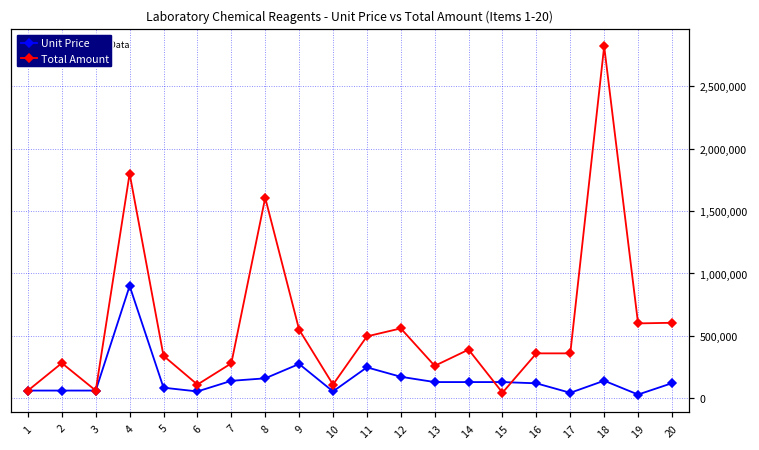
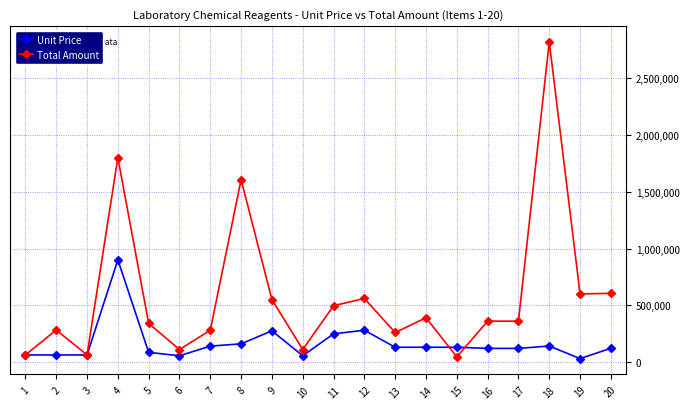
  {
    "Unit Price": {
      "2": "60,000",
      "4": "900,000",
      "5": "90,000",
      "6": "60,000",
      "7": "140,000",
      "8": "160,000",
      "9": "280,000",
      "10": "60,000",
      "11": "250,000",
-     "12": "170,000",
+     "12": "280,000",
      "13": "130,000",
      "14": "130,000",
      "15": "130,000",
      "16": "120,000",
-     "17": "40,000",
+     "17": "120,000",
      "18": "140,000",
      "19": "30,000",
      "20": "120,000"
    },
    "Total Amount": {
      "2": "280,000",
      "4": "1,800,000",
      "5": "340,000",
      "6": "110,000",
      "7": "280,000",
      "8": "1,610,000",
      "9": "550,000",
      "10": "110,000",
      "11": "500,000",
      "12": "560,000",
      "13": "260,000",
      "14": "390,000",
      "15": "50,000",
      "16": "360,000",
      "17": "360,000",
      "18": "2,820,000",
      "19": "600,000",
      "20": "610,000"
    }
  }
